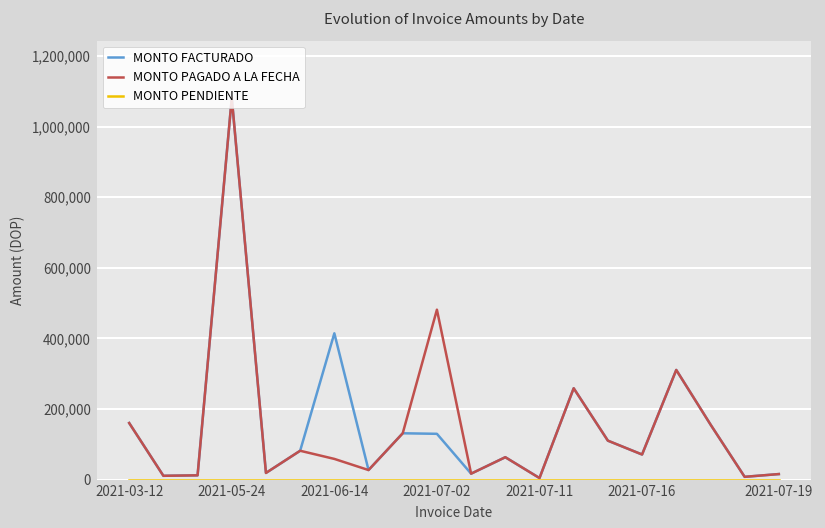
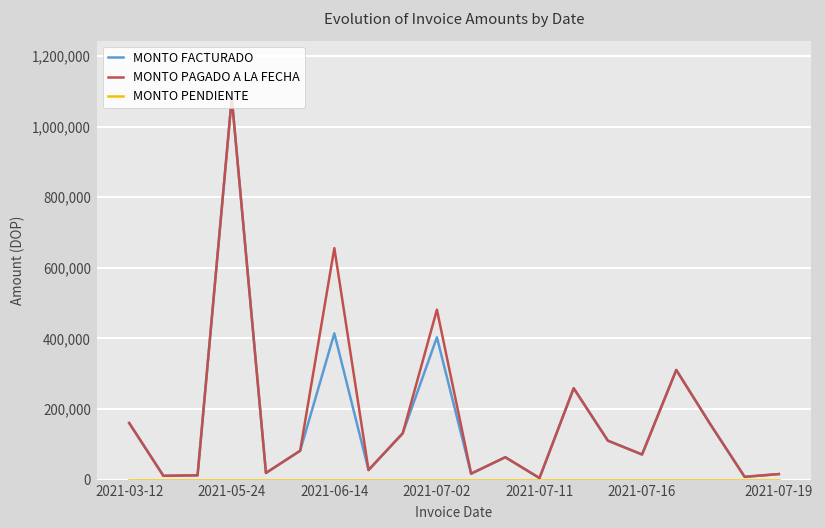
  {
    "MONTO FACTURADO": {
      "2021-06-14": "410,000",
-     "2021-07-02": "130,000"
+     "2021-07-02": "400,000"
    },
    "MONTO PAGADO A LA FECHA": {
-     "2021-06-14": "60,000",
+     "2021-06-14": "660,000",
      "2021-07-02": "480,000"
    },
    "MONTO PENDIENTE": {
      "2021-05-24": "0",
      "2021-06-14": "0",
      "2021-07-02": "0"
    }
  }
